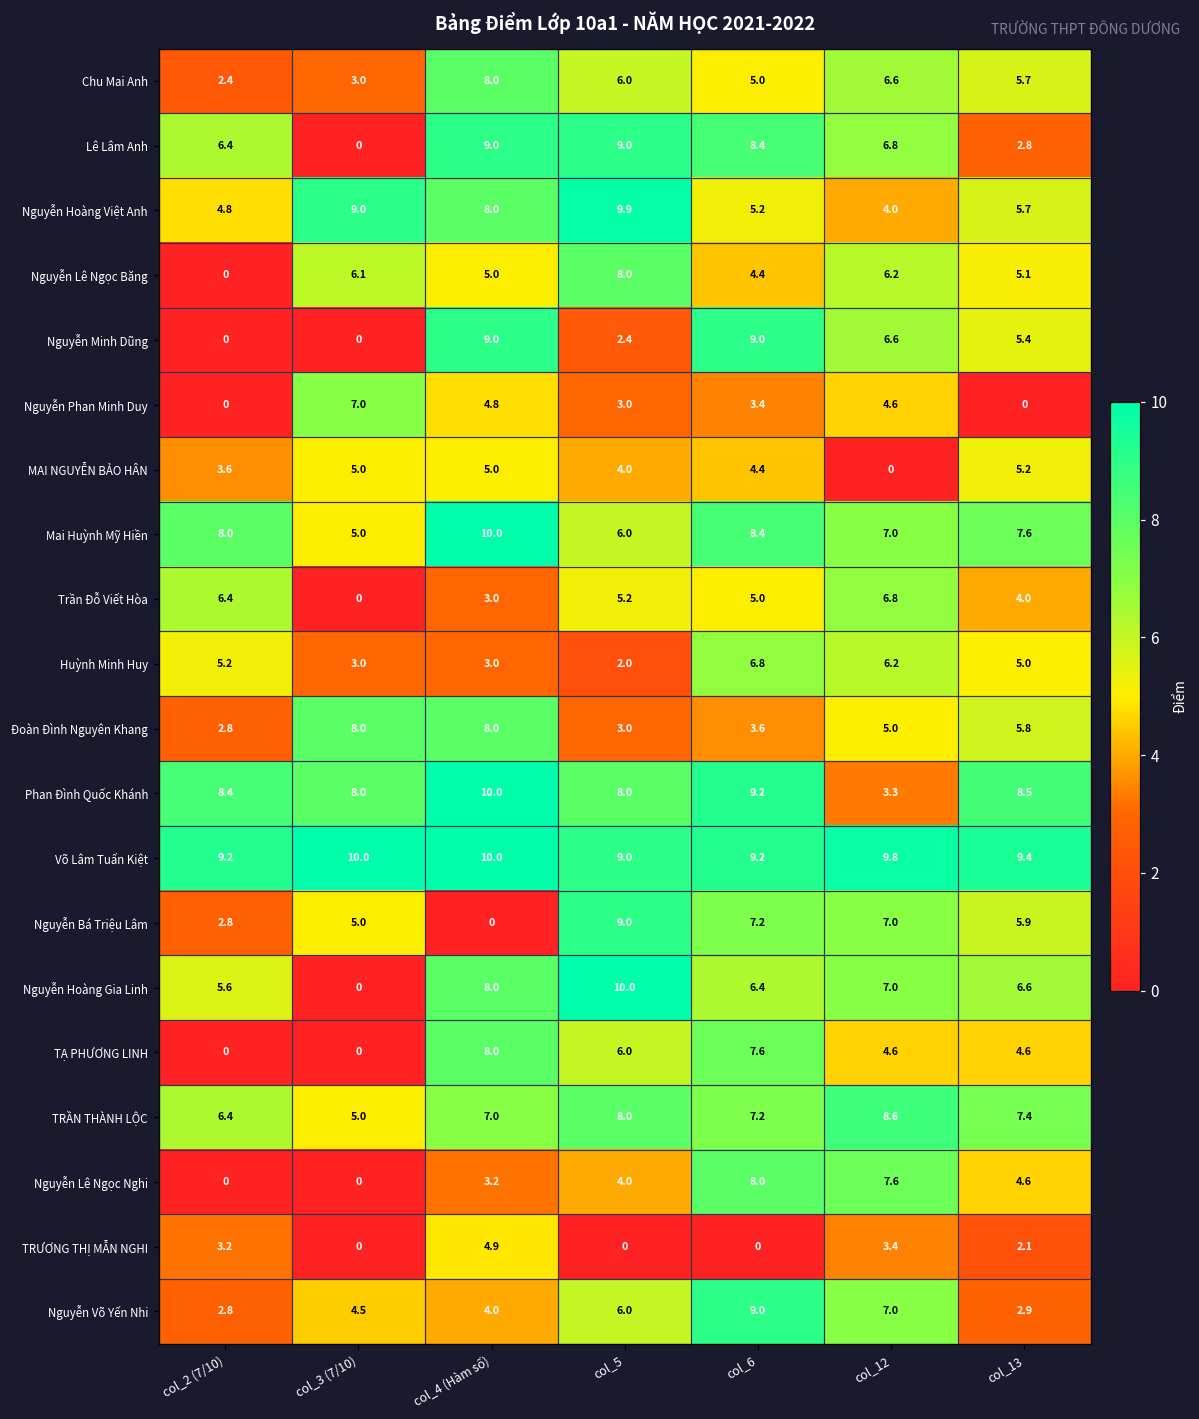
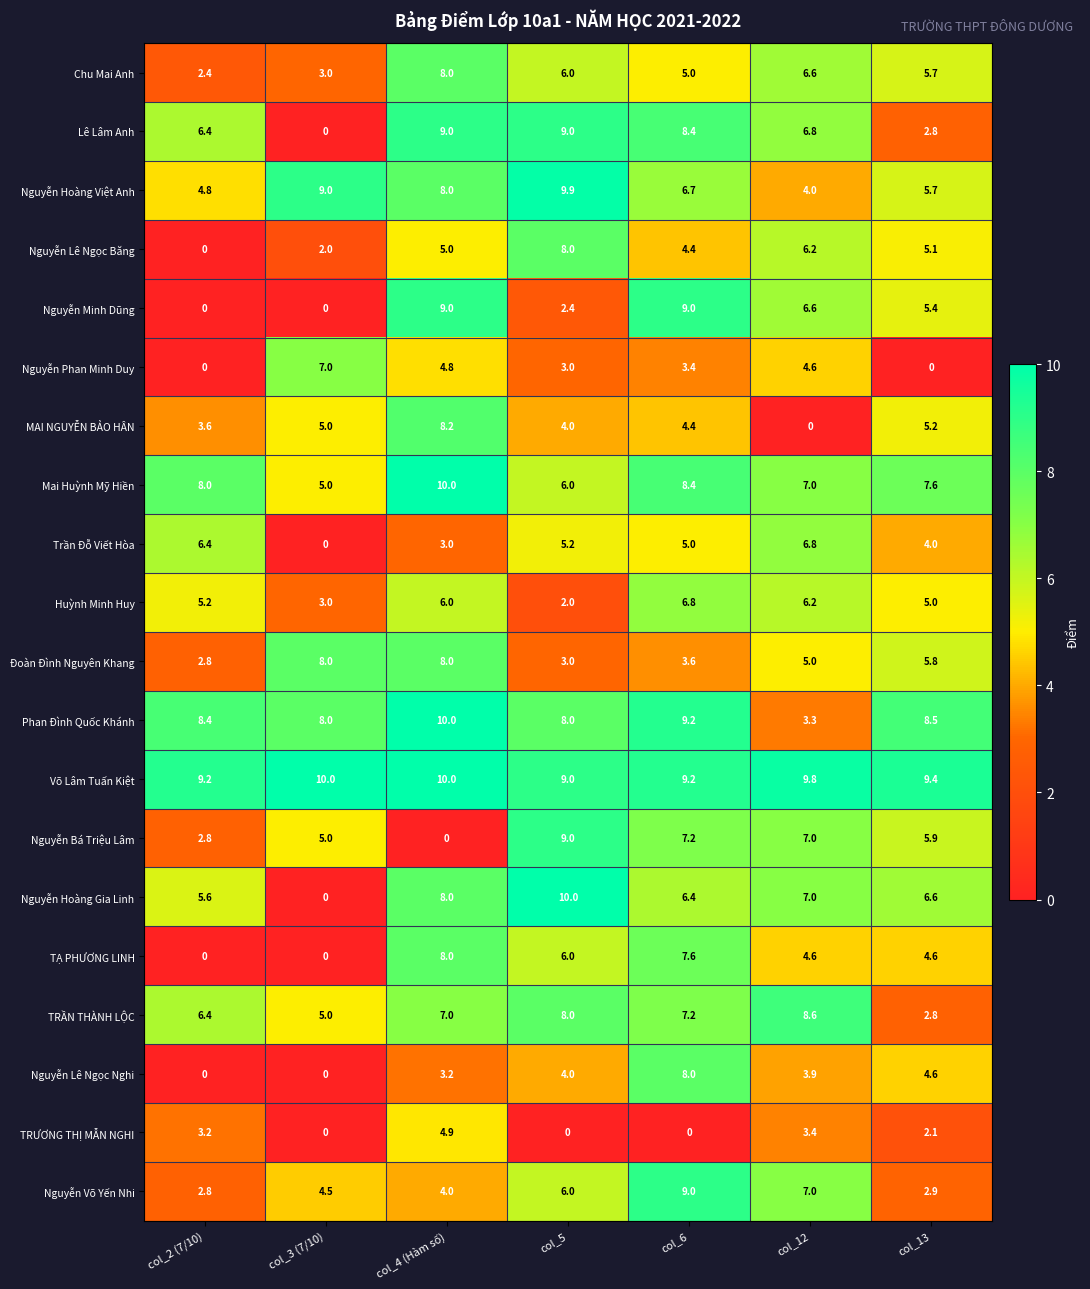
  {
    "Chu Mai Anh": {
      "col_2 (7/10)": 2.4,
      "col_3 (7/10)": 3.0,
      "col_4 (Hàm số)": 8.0,
      "col_5": 6.0,
      "col_6": 5.0,
      "col_12": 6.6,
      "col_13": 5.7
    },
    "Lê Lâm Anh": {
      "col_2 (7/10)": 6.4,
      "col_3 (7/10)": 0,
      "col_4 (Hàm số)": 9.0,
      "col_5": 9.0,
      "col_6": 8.4,
      "col_12": 6.8,
      "col_13": 2.8
    },
    "Nguyễn Hoàng Việt Anh": {
      "col_2 (7/10)": 4.8,
      "col_3 (7/10)": 9.0,
      "col_4 (Hàm số)": 8.0,
      "col_5": 9.9,
-     "col_6": 5.2,
+     "col_6": 6.7,
      "col_12": 4.0,
      "col_13": 5.7
    },
    "Nguyễn Lê Ngọc Băng": {
      "col_2 (7/10)": 0,
-     "col_3 (7/10)": 6.1,
+     "col_3 (7/10)": 2.0,
      "col_4 (Hàm số)": 5.0,
      "col_5": 8.0,
      "col_6": 4.4,
      "col_12": 6.2,
      "col_13": 5.1
    },
    "Nguyễn Minh Dũng": {
      "col_2 (7/10)": 0,
      "col_3 (7/10)": 0,
      "col_4 (Hàm số)": 9.0,
      "col_5": 2.4,
      "col_6": 9.0,
      "col_12": 6.6,
      "col_13": 5.4
    },
    "Nguyễn Phan Minh Duy": {
      "col_2 (7/10)": 0,
      "col_3 (7/10)": 7.0,
      "col_4 (Hàm số)": 4.8,
      "col_5": 3.0,
      "col_6": 3.4,
      "col_12": 4.6,
      "col_13": 0
    },
    "MAI NGUYỄN BẢO HÂN": {
      "col_2 (7/10)": 3.6,
      "col_3 (7/10)": 5.0,
-     "col_4 (Hàm số)": 5.0,
+     "col_4 (Hàm số)": 8.2,
      "col_5": 4.0,
      "col_6": 4.4,
      "col_12": 0,
      "col_13": 5.2
    },
    "Mai Huỳnh Mỹ Hiền": {
      "col_2 (7/10)": 8.0,
      "col_3 (7/10)": 5.0,
      "col_4 (Hàm số)": 10.0,
      "col_5": 6.0,
      "col_6": 8.4,
      "col_12": 7.0,
      "col_13": 7.6
    },
    "Trần Đỗ Viết Hòa": {
      "col_2 (7/10)": 6.4,
      "col_3 (7/10)": 0,
      "col_4 (Hàm số)": 3.0,
      "col_5": 5.2,
      "col_6": 5.0,
      "col_12": 6.8,
      "col_13": 4.0
    },
    "Huỳnh Minh Huy": {
      "col_2 (7/10)": 5.2,
      "col_3 (7/10)": 3.0,
-     "col_4 (Hàm số)": 3.0,
+     "col_4 (Hàm số)": 6.0,
      "col_5": 2.0,
      "col_6": 6.8,
      "col_12": 6.2,
      "col_13": 5.0
    },
    "Đoàn Đình Nguyên Khang": {
      "col_2 (7/10)": 2.8,
      "col_3 (7/10)": 8.0,
      "col_4 (Hàm số)": 8.0,
      "col_5": 3.0,
      "col_6": 3.6,
      "col_12": 5.0,
      "col_13": 5.8
    },
    "Phan Đình Quốc Khánh": {
      "col_2 (7/10)": 8.4,
      "col_3 (7/10)": 8.0,
      "col_4 (Hàm số)": 10.0,
      "col_5": 8.0,
      "col_6": 9.2,
      "col_12": 3.3,
      "col_13": 8.5
    },
    "Võ Lâm Tuấn Kiệt": {
      "col_2 (7/10)": 9.2,
      "col_3 (7/10)": 10.0,
      "col_4 (Hàm số)": 10.0,
      "col_5": 9.0,
      "col_6": 9.2,
      "col_12": 9.8,
      "col_13": 9.4
    },
    "Nguyễn Bá Triệu Lâm": {
      "col_2 (7/10)": 2.8,
      "col_3 (7/10)": 5.0,
      "col_4 (Hàm số)": 0,
      "col_5": 9.0,
      "col_6": 7.2,
      "col_12": 7.0,
      "col_13": 5.9
    },
    "Nguyễn Hoàng Gia Linh": {
      "col_2 (7/10)": 5.6,
      "col_3 (7/10)": 0,
      "col_4 (Hàm số)": 8.0,
      "col_5": 10.0,
      "col_6": 6.4,
      "col_12": 7.0,
      "col_13": 6.6
    },
    "TẠ PHƯƠNG LINH": {
      "col_2 (7/10)": 0,
      "col_3 (7/10)": 0,
      "col_4 (Hàm số)": 8.0,
      "col_5": 6.0,
      "col_6": 7.6,
      "col_12": 4.6,
      "col_13": 4.6
    },
    "TRẦN THÀNH LỘC": {
      "col_2 (7/10)": 6.4,
      "col_3 (7/10)": 5.0,
      "col_4 (Hàm số)": 7.0,
      "col_5": 8.0,
      "col_6": 7.2,
      "col_12": 8.6,
-     "col_13": 7.4
+     "col_13": 2.8
    },
    "Nguyễn Lê Ngọc Nghi": {
      "col_2 (7/10)": 0,
      "col_3 (7/10)": 0,
      "col_4 (Hàm số)": 3.2,
      "col_5": 4.0,
      "col_6": 8.0,
-     "col_12": 7.6,
+     "col_12": 3.9,
      "col_13": 4.6
    },
    "TRƯƠNG THỊ MẪN NGHI": {
      "col_2 (7/10)": 3.2,
      "col_3 (7/10)": 0,
      "col_4 (Hàm số)": 4.9,
      "col_5": 0,
      "col_6": 0,
      "col_12": 3.4,
      "col_13": 2.1
    },
    "Nguyễn Võ Yến Nhi": {
      "col_2 (7/10)": 2.8,
      "col_3 (7/10)": 4.5,
      "col_4 (Hàm số)": 4.0,
      "col_5": 6.0,
      "col_6": 9.0,
      "col_12": 7.0,
      "col_13": 2.9
    }
  }
